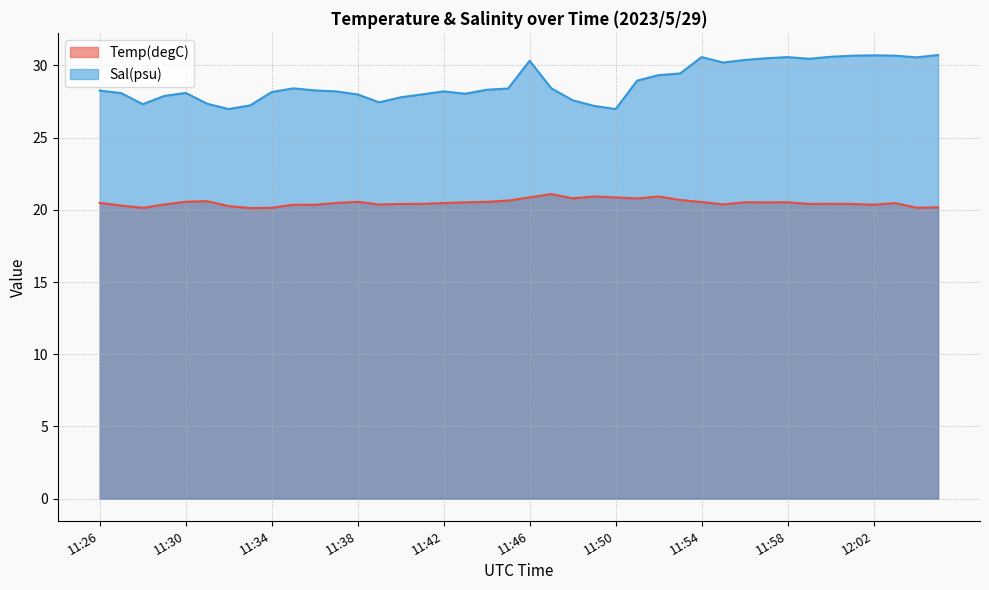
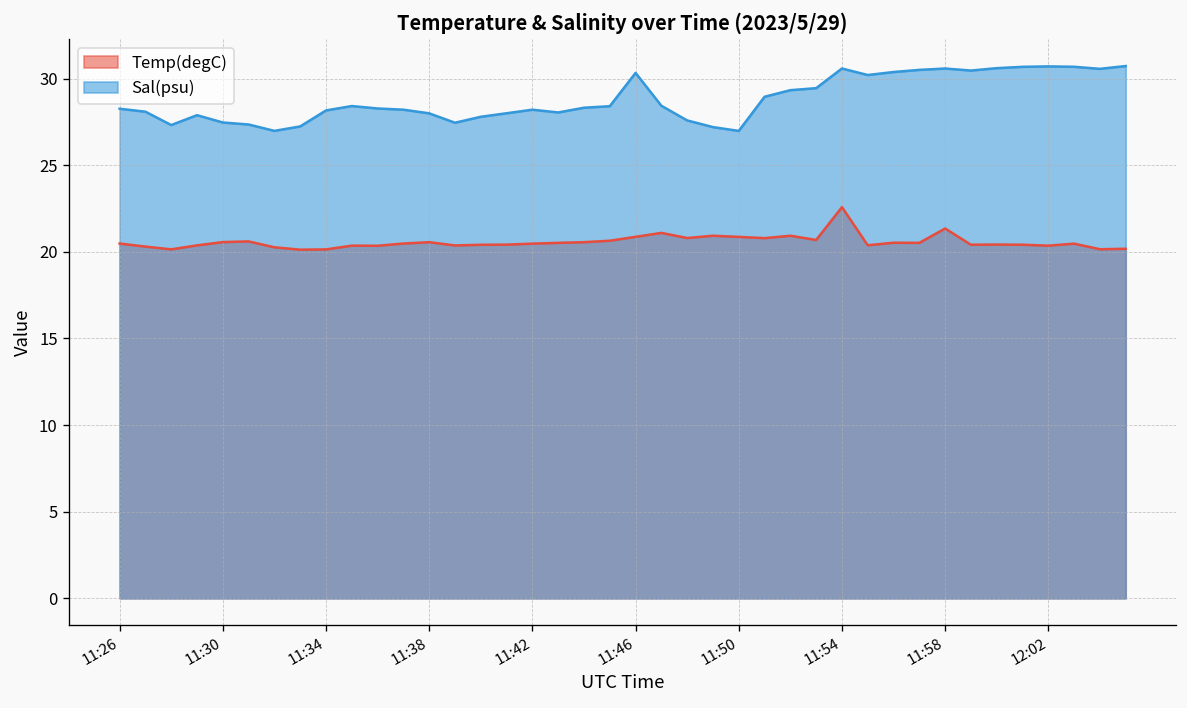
  {
    "Temp(degC)": {
      "11:26": 20.5,
      "11:30": 20.6,
      "11:34": 20.1,
      "11:38": 20.6,
      "11:42": 20.5,
      "11:46": 20.9,
      "11:50": 20.9,
-     "11:54": 20.5,
-     "11:58": 20.5,
+     "11:54": 22.6,
+     "11:58": 21.3,
      "12:02": 20.4
    },
    "Sal(psu)": {
      "11:26": 28.3,
-     "11:30": 28.1,
+     "11:30": 27.5,
      "11:34": 28.2,
      "11:38": 28.0,
      "11:42": 28.2,
      "11:46": 30.3,
      "11:50": 27.0,
      "11:54": 30.6,
      "11:58": 30.6,
      "12:02": 30.7
    }
  }
